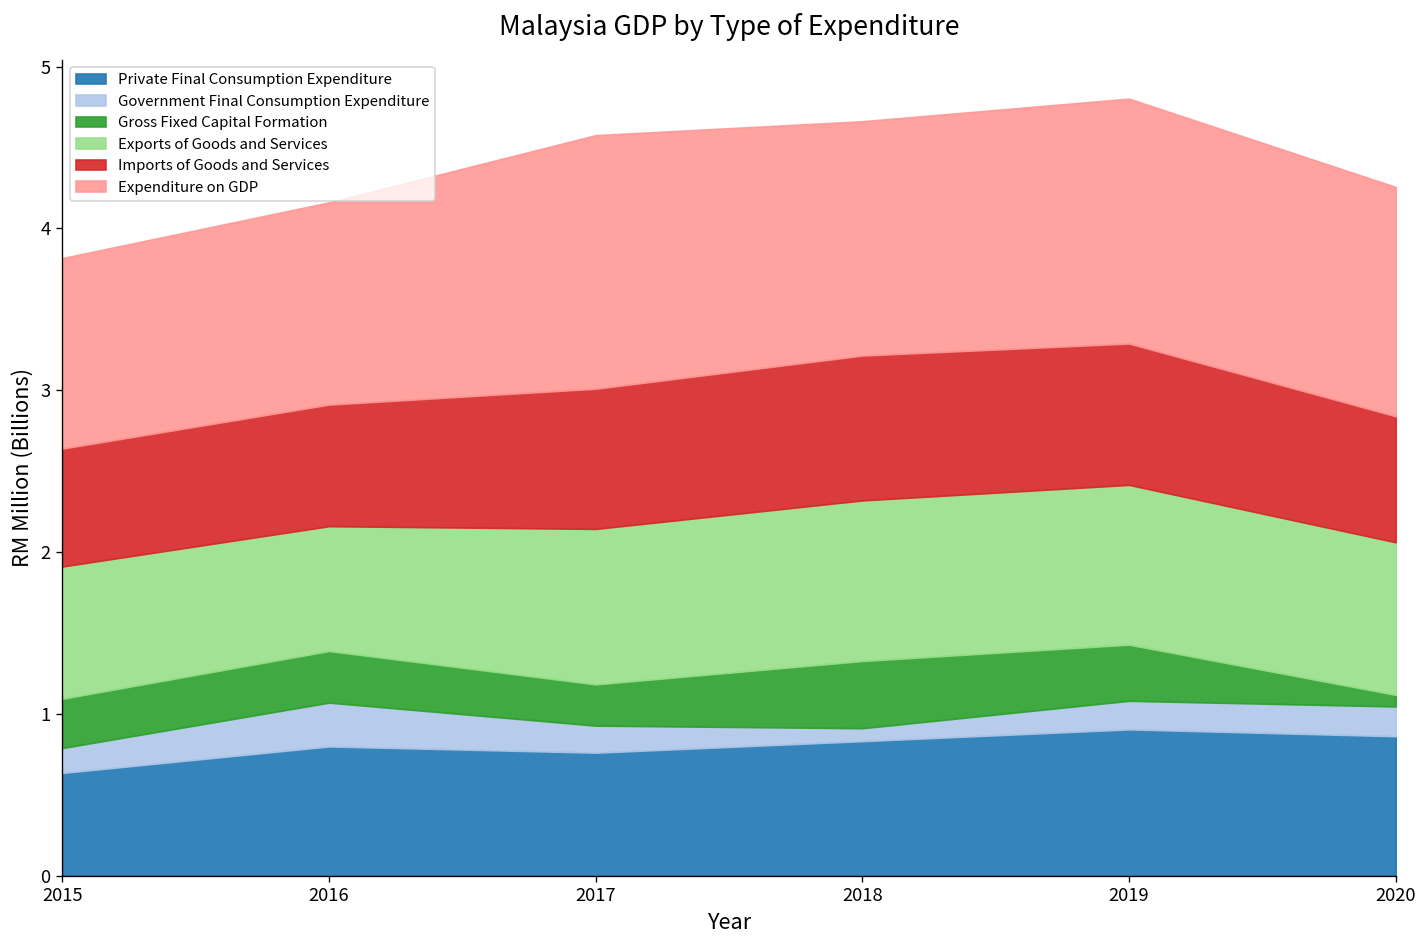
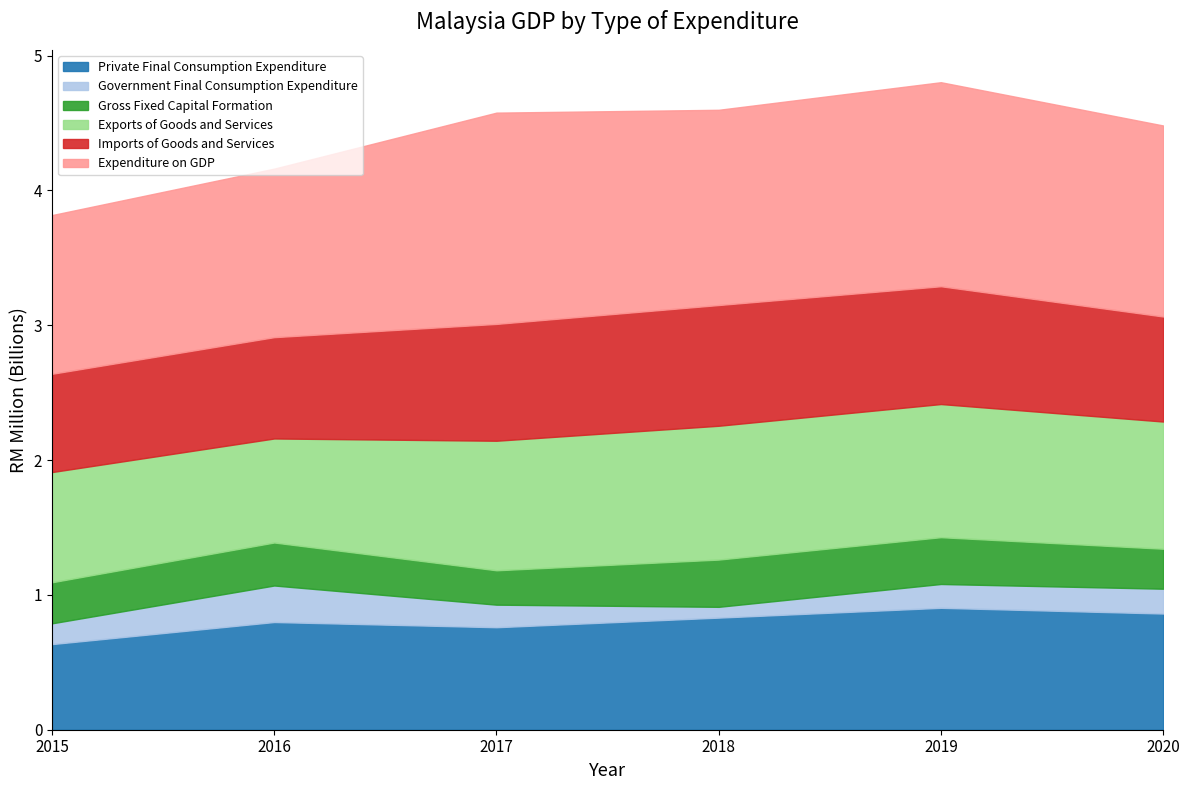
  {
    "Private Final Consumption Expenditure": {
      "2015": 0.64,
      "2016": 0.80,
      "2017": 0.76,
      "2018": 0.83,
      "2019": 0.90,
      "2020": 0.86
    },
    "Government Final Consumption Expenditure": {
      "2015": 0.15,
      "2016": 0.27,
      "2017": 0.17,
      "2018": 0.08,
      "2019": 0.18,
      "2020": 0.18
    },
    "Gross Fixed Capital Formation": {
      "2015": 0.30,
      "2016": 0.32,
      "2017": 0.25,
-     "2018": 0.42,
+     "2018": 0.35,
      "2019": 0.35,
-     "2020": 0.07
+     "2020": 0.30
    },
    "Exports of Goods and Services": {
      "2015": 0.82,
      "2016": 0.77,
      "2017": 0.96,
      "2018": 0.99,
      "2019": 0.99,
      "2020": 0.94
    },
    "Imports of Goods and Services": {
      "2015": 0.73,
      "2016": 0.75,
      "2017": 0.87,
      "2018": 0.90,
      "2019": 0.87,
      "2020": 0.78
    },
    "Expenditure on GDP": {
      "2015": 1.18,
      "2017": 1.57,
      "2018": 1.45,
      "2019": 1.51,
      "2020": 1.42
    }
  }
